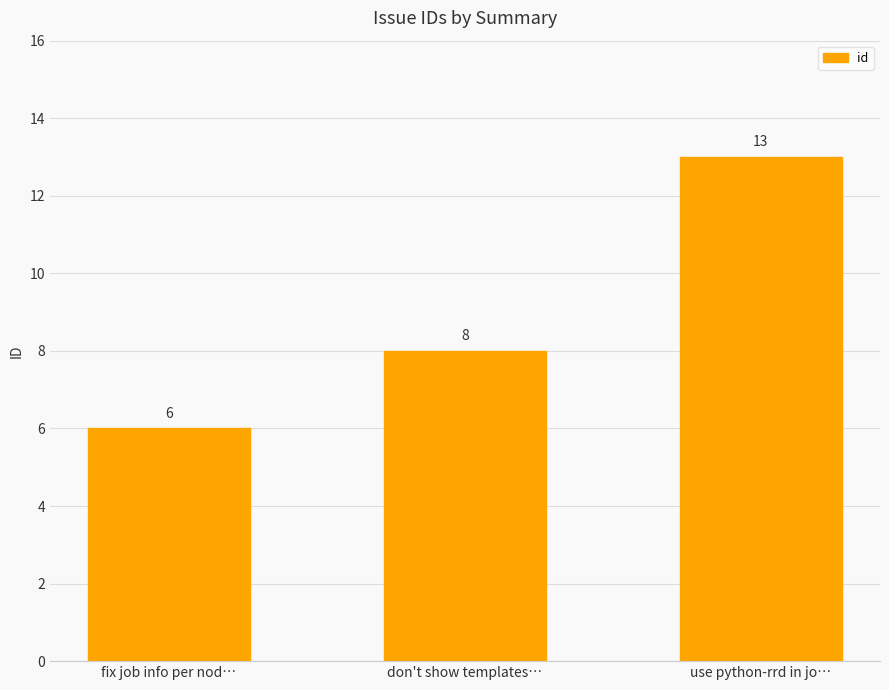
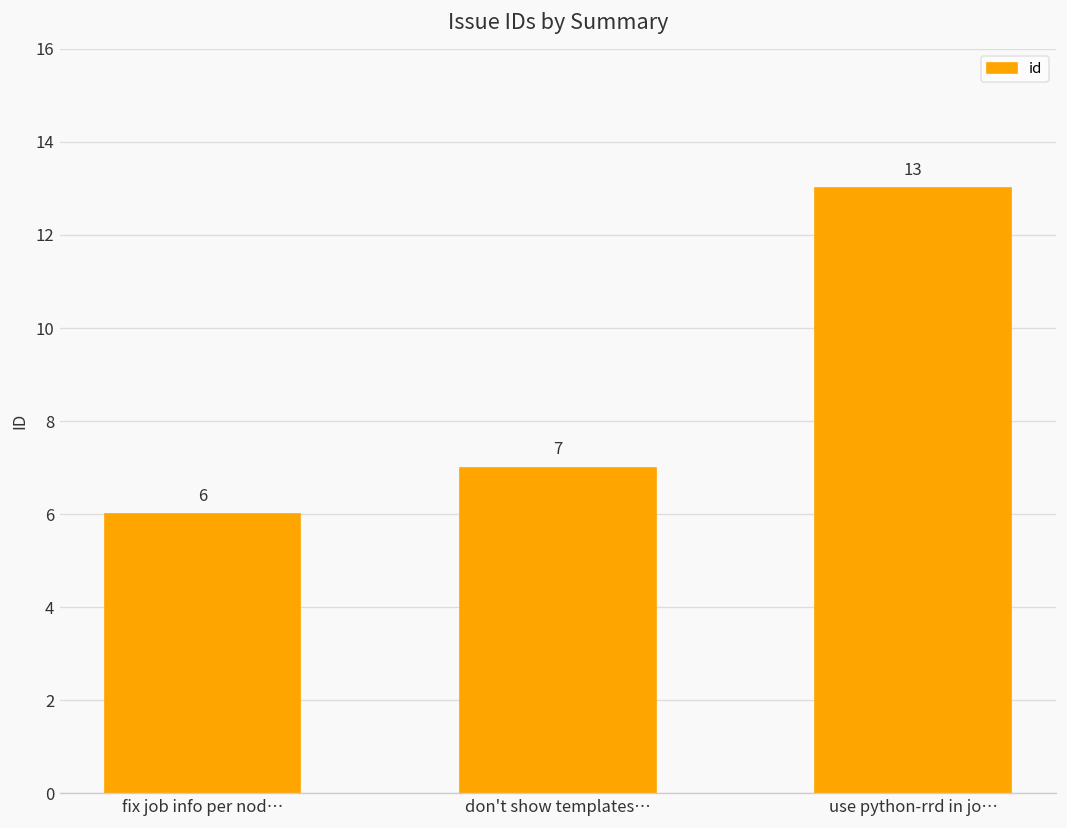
  {
    "fix job info per nod…": 6,
-   "don't show templates…": 8,
+   "don't show templates…": 7,
    "use python-rrd in jo…": 13
  }
